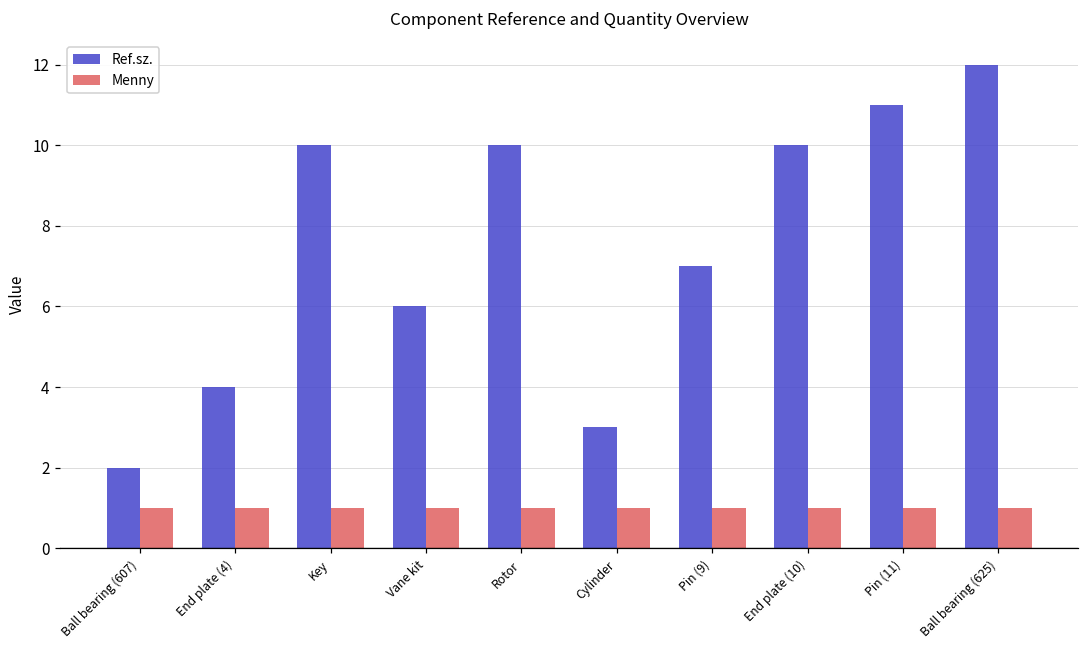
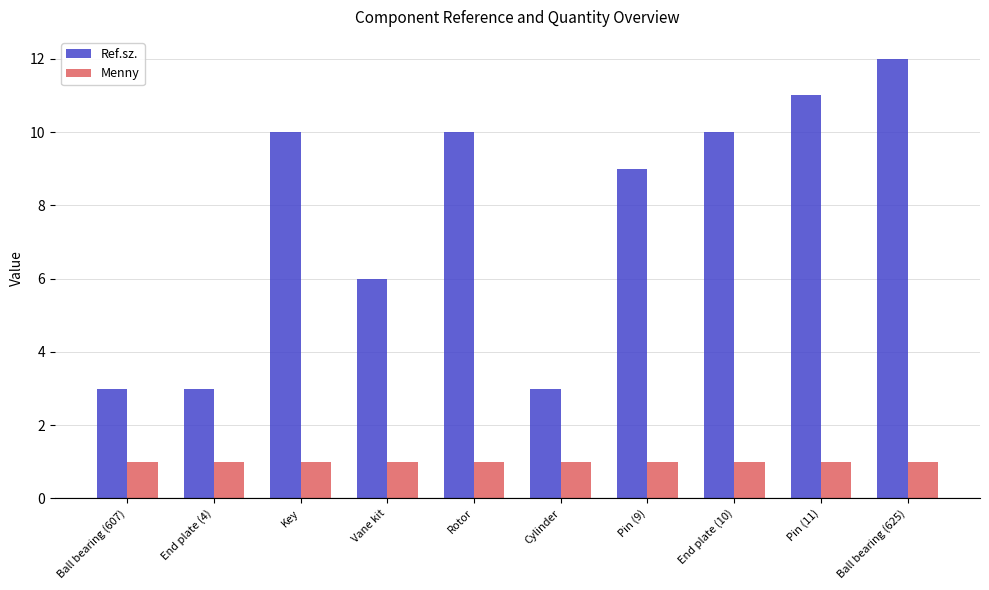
  {
    "Ref.sz.": {
-     "Ball bearing (607)": 2,
-     "End plate (4)": 4,
+     "Ball bearing (607)": 3,
+     "End plate (4)": 3,
      "Key": 10,
      "Vane kit": 6,
      "Rotor": 10,
      "Cylinder": 3,
-     "Pin (9)": 7,
+     "Pin (9)": 9,
      "End plate (10)": 10,
      "Pin (11)": 11,
      "Ball bearing (625)": 12
    },
    "Menny": {
      "Ball bearing (607)": 1,
      "End plate (4)": 1,
      "Key": 1,
      "Vane kit": 1,
      "Rotor": 1,
      "Cylinder": 1,
      "Pin (9)": 1,
      "End plate (10)": 1,
      "Pin (11)": 1,
      "Ball bearing (625)": 1
    }
  }
